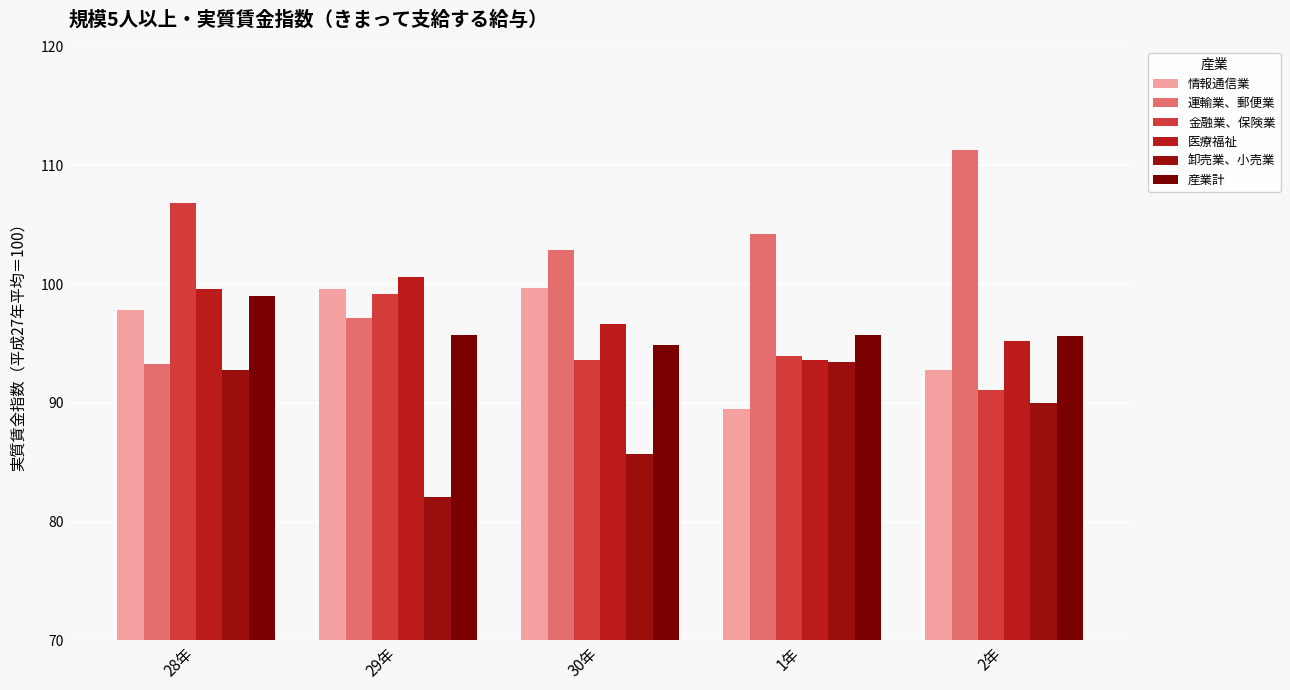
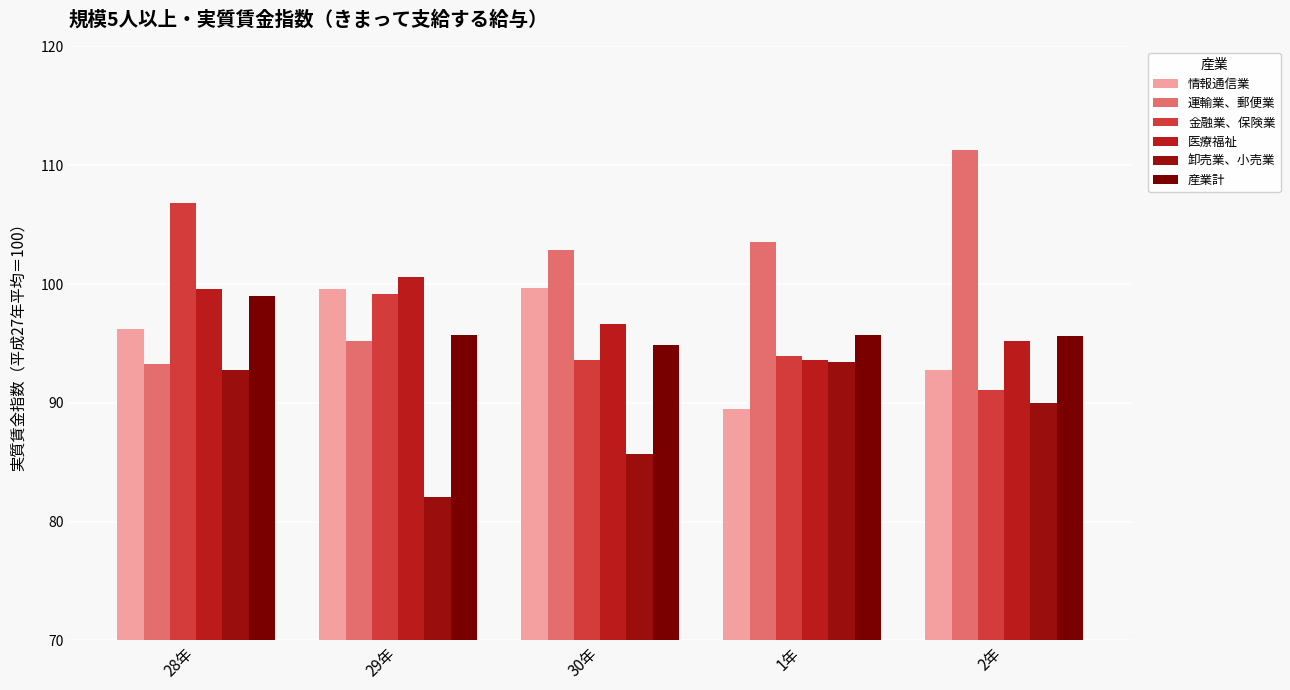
  {
    "情報通信業": {
-     "28年": 97.8,
+     "28年": 96.2,
      "29年": 99.6,
      "30年": 99.7,
      "1年": 89.5,
      "2年": 92.8
    },
    "運輸業、郵便業": {
      "28年": 93.3,
-     "29年": 97.1,
+     "29年": 95.2,
      "30年": 102.9,
-     "1年": 104.2,
+     "1年": 103.5,
      "2年": 111.3
    }
  }
